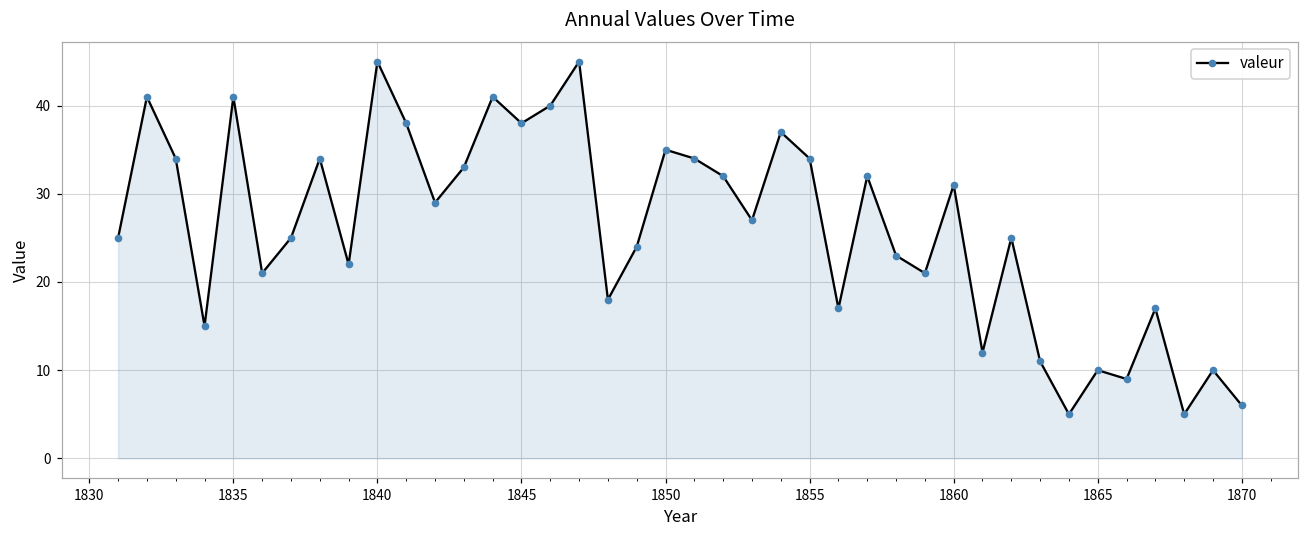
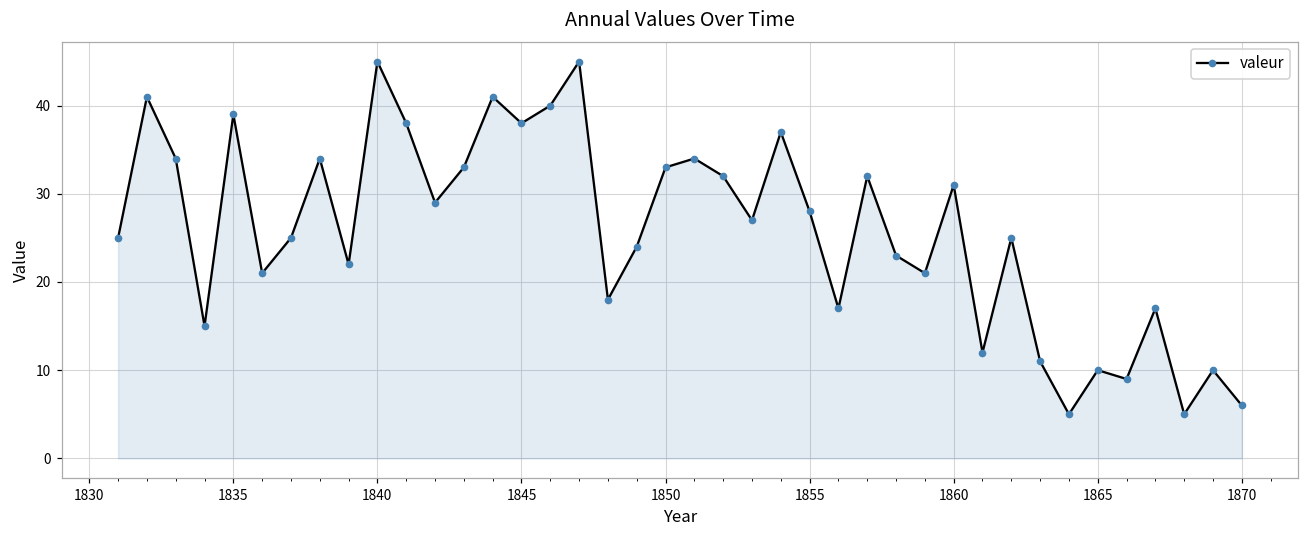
  {
-   "1835": 41,
+   "1835": 39,
    "1840": 45,
    "1845": 38,
-   "1850": 35,
-   "1855": 34,
+   "1850": 33,
+   "1855": 28,
    "1860": 31,
    "1865": 10,
    "1870": 6
  }
